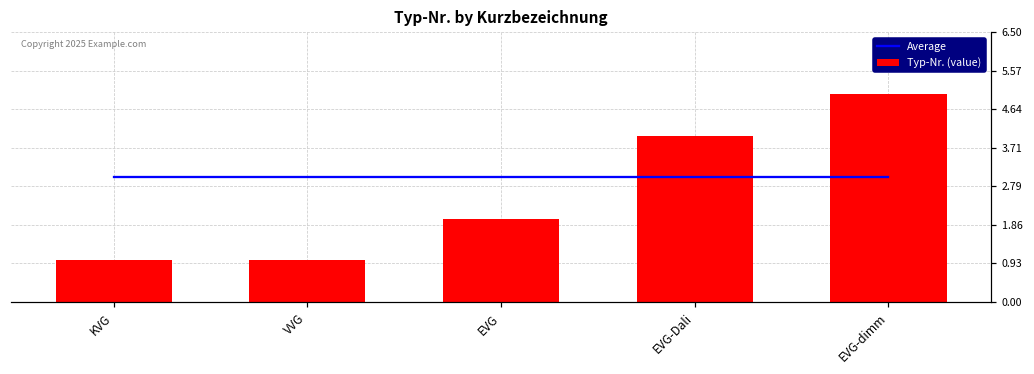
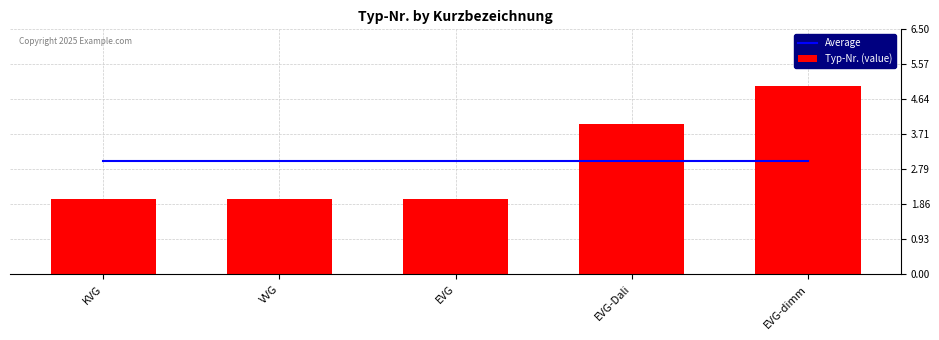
  {
    "Typ-Nr. (value)": {
-     "KVG": 1,
-     "VVG": 1,
+     "KVG": 2,
+     "VVG": 2,
      "EVG": 2,
      "EVG-Dali": 4,
      "EVG-dimm": 5
    },
    "Average": {
      "KVG": 3,
      "VVG": 3,
      "EVG": 3,
      "EVG-Dali": 3,
      "EVG-dimm": 3
    }
  }
